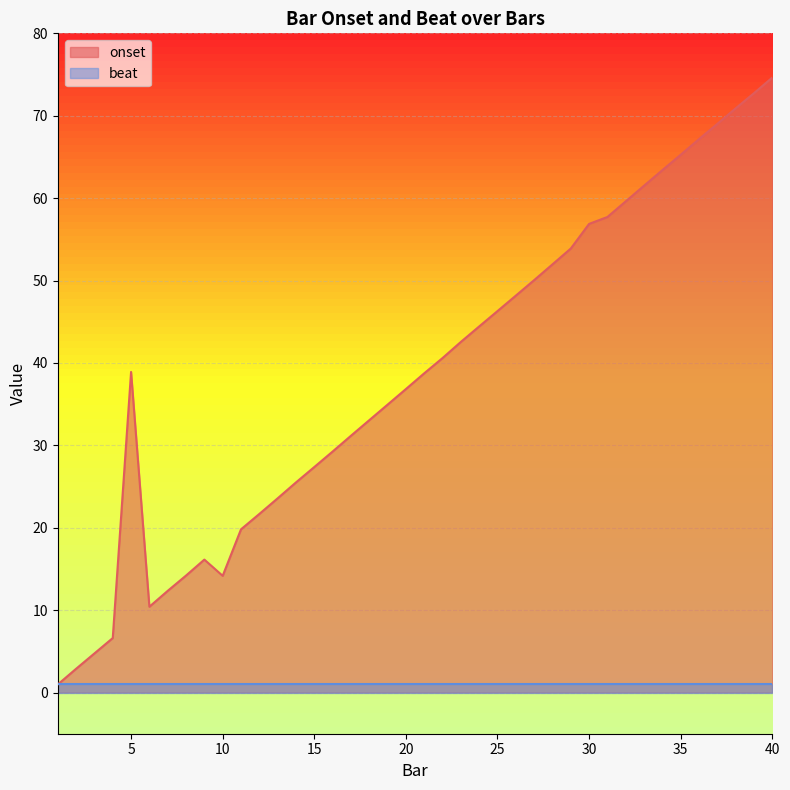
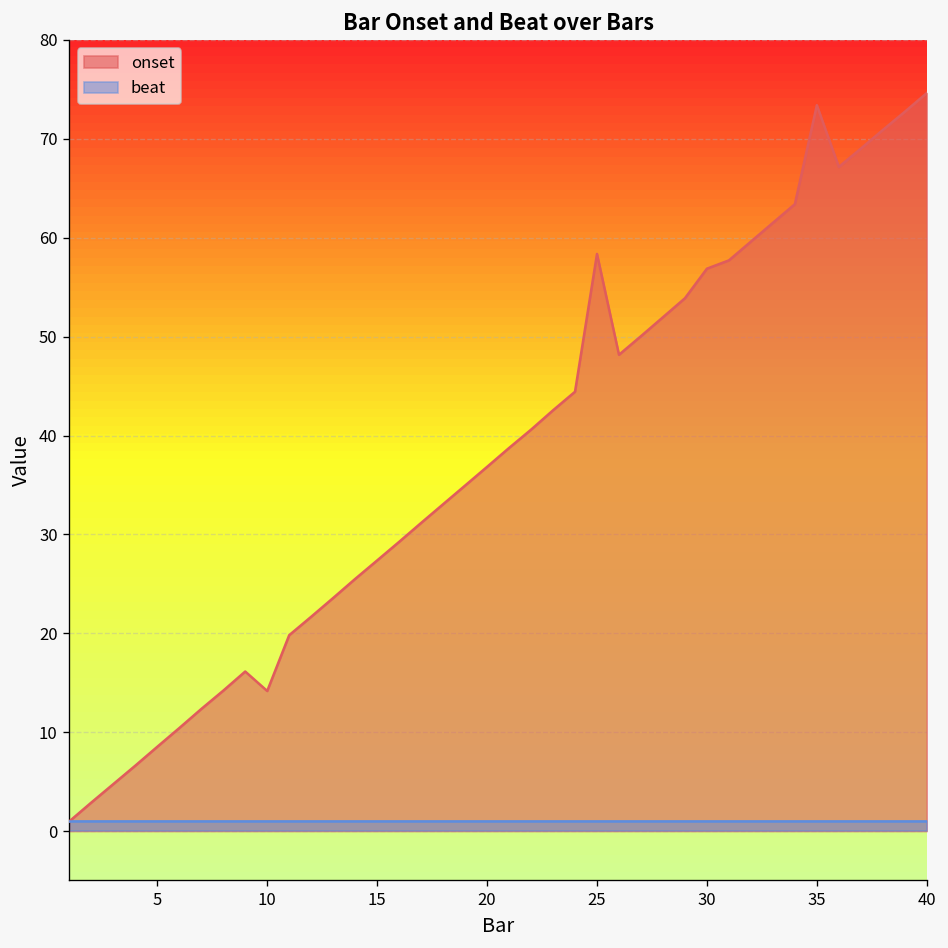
  {
    "onset": {
-     "5": 39,
+     "5": 9,
      "10": 14,
      "15": 27,
      "20": 37,
-     "25": 46,
+     "25": 58,
      "30": 57,
-     "35": 65,
+     "35": 73,
      "40": 75
    },
    "beat": {
      "5": 1,
      "10": 1,
      "15": 1,
      "20": 1,
      "25": 1,
      "30": 1,
      "35": 1,
      "40": 1
    }
  }
